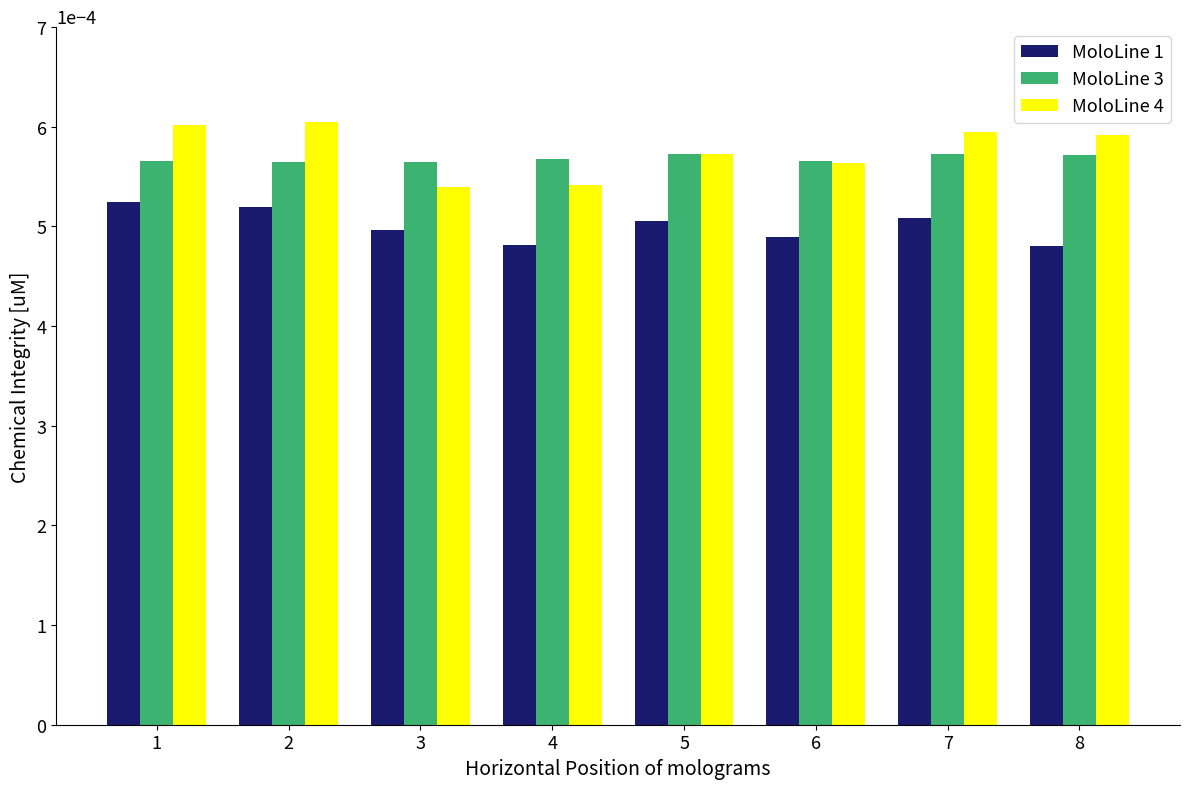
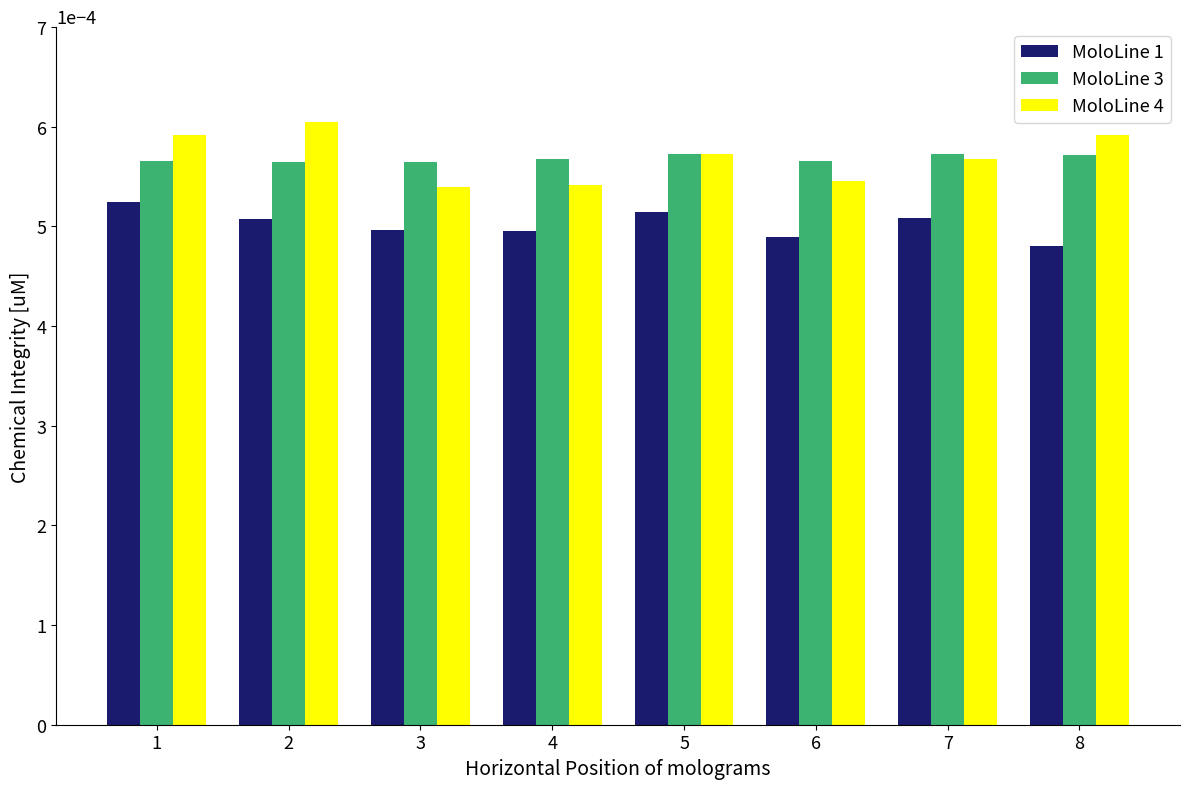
  {
    "MoloLine 1": {
      "1": 0.00052,
-     "2": 0.00052,
+     "2": 0.00051,
      "3": 0.00050,
-     "4": 0.00048,
-     "5": 0.000506,
+     "4": 0.00050,
+     "5": 0.000515,
      "6": 0.00049,
      "7": 0.00051,
      "8": 0.00048
    },
    "MoloLine 3": {
      "1": 0.00057,
      "2": 0.00056,
      "3": 0.00056,
      "4": 0.00057,
      "5": 0.00057,
      "6": 0.00057,
      "7": 0.00057,
      "8": 0.00057
    },
    "MoloLine 4": {
-     "1": 0.00060,
+     "1": 0.00059,
      "2": 0.00061,
      "3": 0.00054,
      "4": 0.00054,
      "5": 0.00057,
-     "6": 0.00056,
-     "7": 0.00059,
+     "6": 0.00055,
+     "7": 0.00057,
      "8": 0.00059
    }
  }
